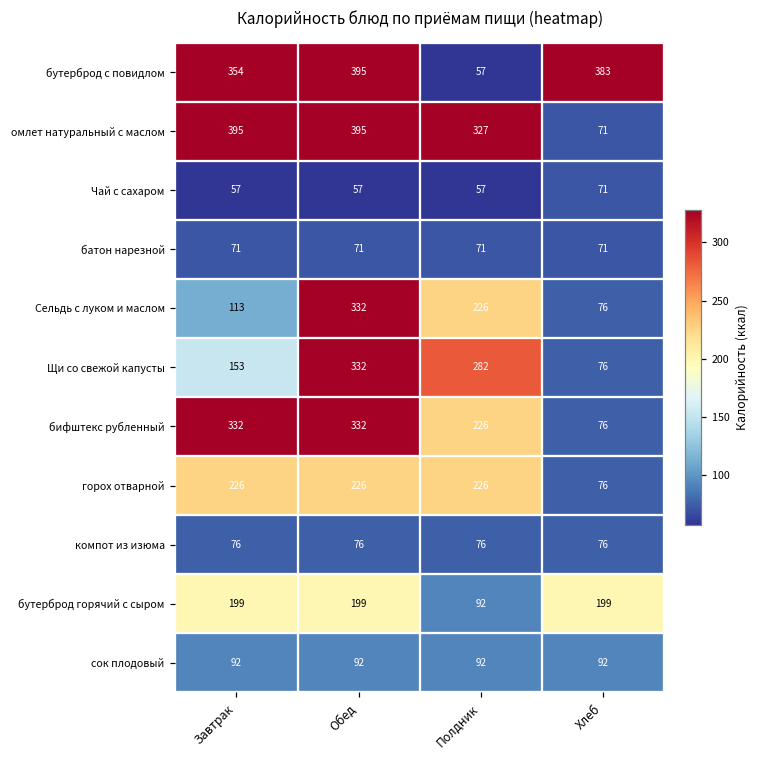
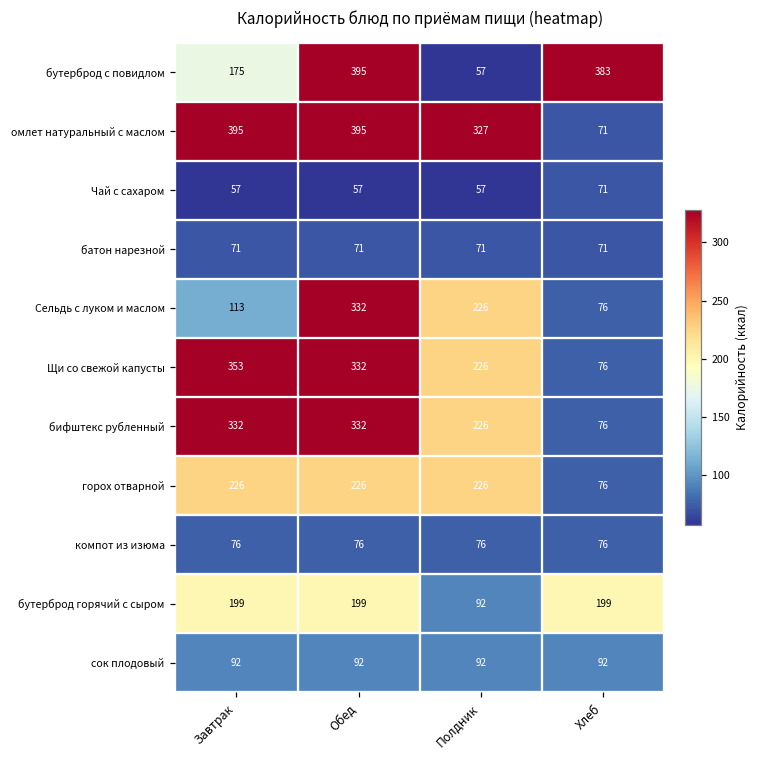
  {
    "бутерброд с повидлом": {
-     "Завтрак": 354,
+     "Завтрак": 175,
      "Обед": 395,
      "Полдник": 57,
      "Хлеб": 383
    },
    "омлет натуральный с маслом": {
      "Завтрак": 395,
      "Обед": 395,
      "Полдник": 327,
      "Хлеб": 71
    },
    "Чай с сахаром": {
      "Завтрак": 57,
      "Обед": 57,
      "Полдник": 57,
      "Хлеб": 71
    },
    "батон нарезной": {
      "Завтрак": 71,
      "Обед": 71,
      "Полдник": 71,
      "Хлеб": 71
    },
    "Сельдь с луком и маслом": {
      "Завтрак": 113,
      "Обед": 332,
      "Полдник": 226,
      "Хлеб": 76
    },
    "Щи со свежой капусты": {
-     "Завтрак": 153,
+     "Завтрак": 353,
      "Обед": 332,
-     "Полдник": 282,
+     "Полдник": 226,
      "Хлеб": 76
    },
    "бифштекс рубленный": {
      "Завтрак": 332,
      "Обед": 332,
      "Полдник": 226,
      "Хлеб": 76
    },
    "горох отварной": {
      "Завтрак": 226,
      "Обед": 226,
      "Полдник": 226,
      "Хлеб": 76
    },
    "компот из изюма": {
      "Завтрак": 76,
      "Обед": 76,
      "Полдник": 76,
      "Хлеб": 76
    },
    "бутерброд горячий с сыром": {
      "Завтрак": 199,
      "Обед": 199,
      "Полдник": 92,
      "Хлеб": 199
    },
    "сок плодовый": {
      "Завтрак": 92,
      "Обед": 92,
      "Полдник": 92,
      "Хлеб": 92
    }
  }
